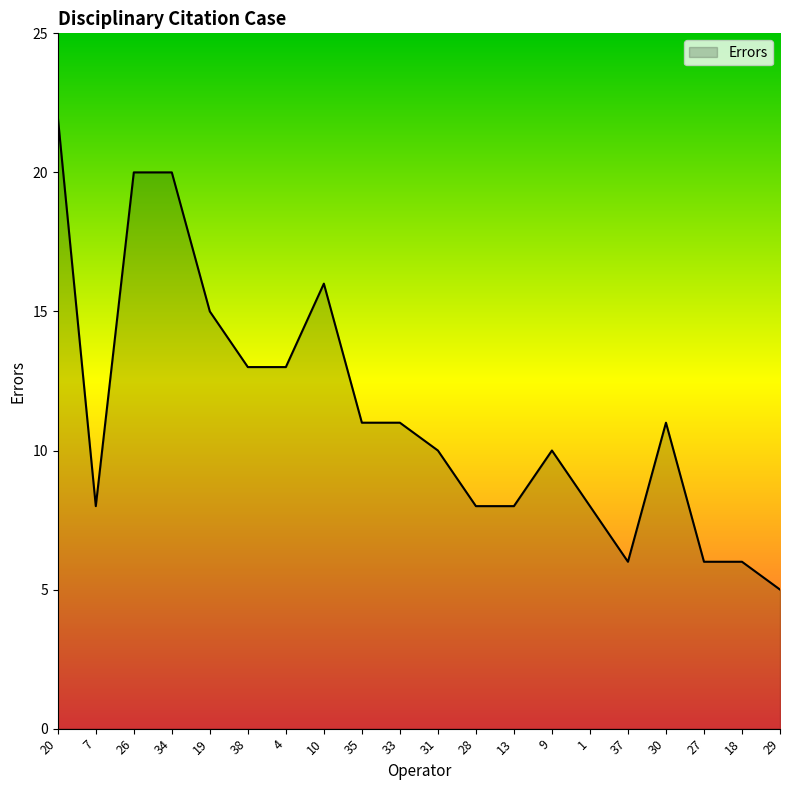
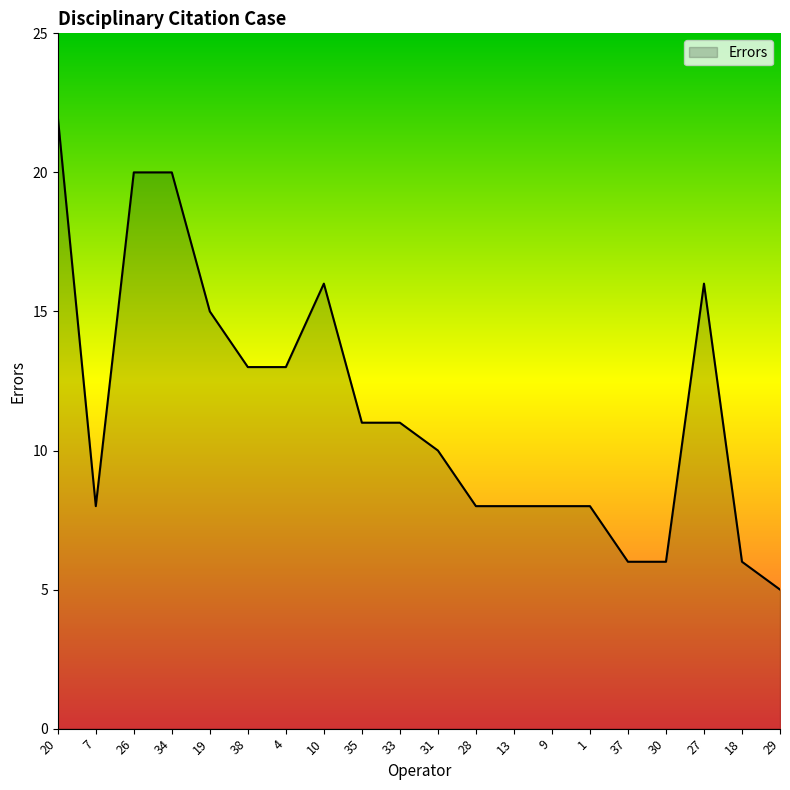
  {
    "20": 22,
    "7": 8,
    "26": 20,
    "34": 20,
    "19": 15,
    "38": 13,
    "4": 13,
    "10": 16,
    "35": 11,
    "33": 11,
    "31": 10,
    "28": 8,
    "13": 8,
-   "9": 10,
+   "9": 8,
    "1": 8,
    "37": 6,
-   "30": 11,
-   "27": 6,
+   "30": 6,
+   "27": 16,
    "18": 6,
    "29": 5
  }
